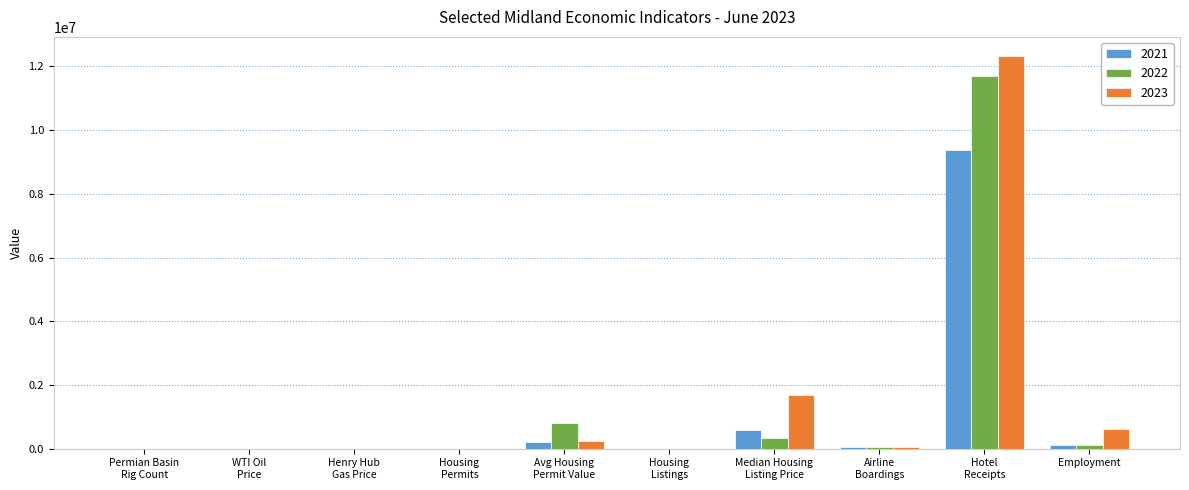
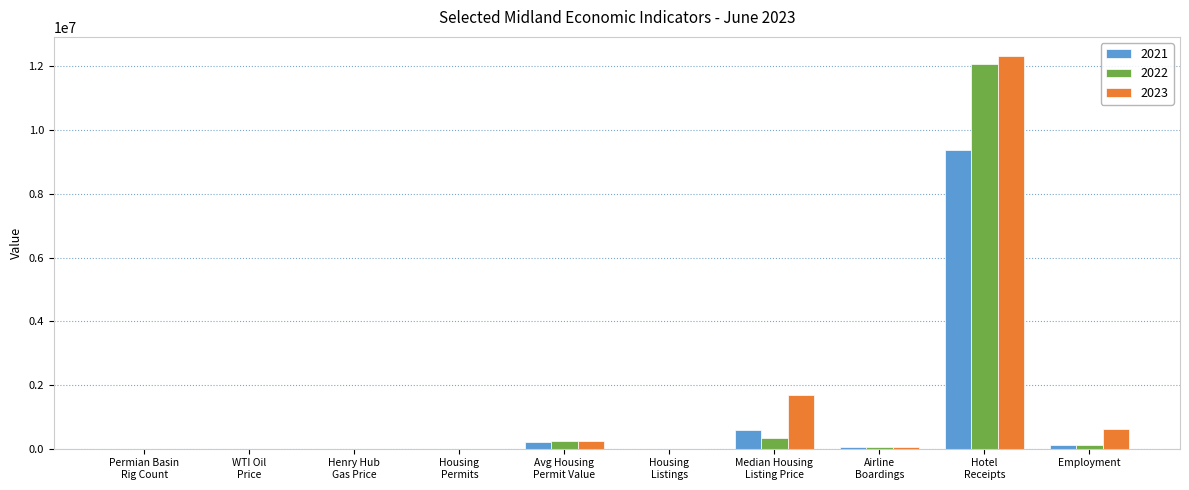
  {
    "2021": {
      "Avg Housing Permit Value": 200000,
      "Median Housing Listing Price": 600000,
      "Hotel Receipts": 9400000,
      "Employment": 100000
    },
    "2022": {
-     "Avg Housing Permit Value": 800000,
+     "Avg Housing Permit Value": 200000,
      "Median Housing Listing Price": 300000,
-     "Hotel Receipts": 11700000,
+     "Hotel Receipts": 12100000,
      "Employment": 100000
    },
    "2023": {
      "Avg Housing Permit Value": 200000,
      "Median Housing Listing Price": 1700000,
      "Hotel Receipts": 12300000,
      "Employment": 600000
    }
  }
